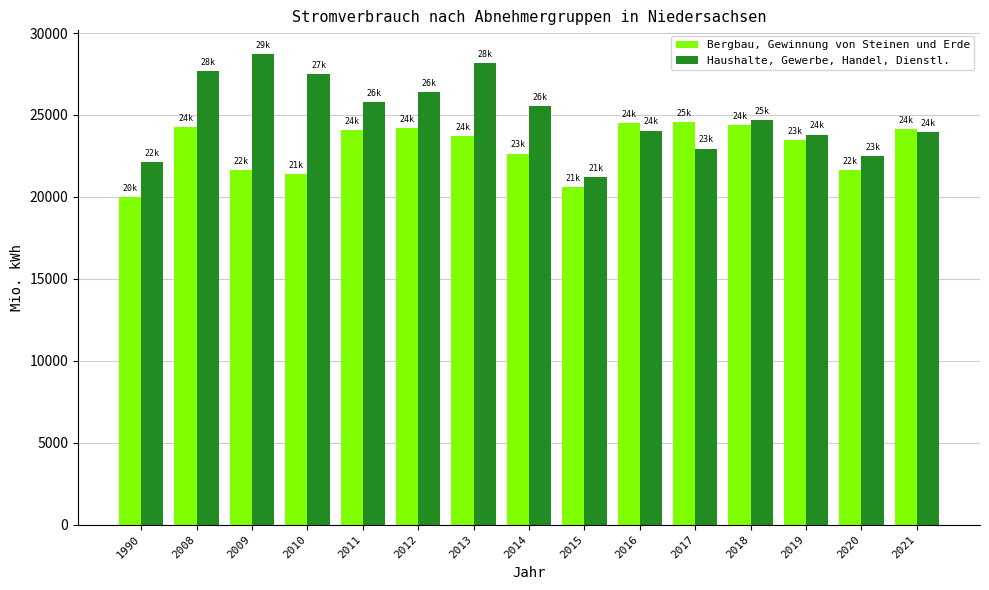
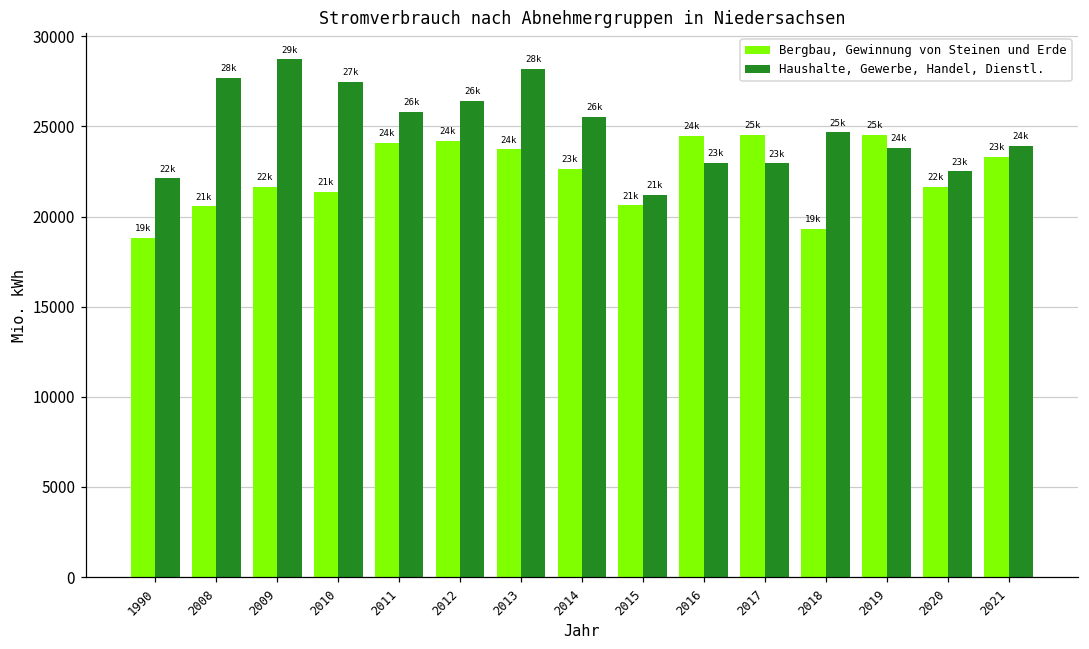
  {
    "Bergbau, Gewinnung von Steinen und Erde": {
-     "1990": "20k",
-     "2008": "24k",
+     "1990": "19k",
+     "2008": "21k",
      "2009": "22k",
      "2010": "21k",
      "2011": "24k",
      "2012": "24k",
      "2013": "24k",
      "2014": "23k",
      "2015": "21k",
      "2016": "24k",
      "2017": "25k",
-     "2018": "24k",
-     "2019": "23k",
+     "2018": "19k",
+     "2019": "25k",
      "2020": "22k",
-     "2021": "24k"
+     "2021": "23k"
    },
    "Haushalte, Gewerbe, Handel, Dienstl.": {
      "1990": "22k",
      "2008": "28k",
      "2009": "29k",
      "2010": "27k",
      "2011": "26k",
      "2012": "26k",
      "2013": "28k",
      "2014": "26k",
      "2015": "21k",
-     "2016": "24k",
+     "2016": "23k",
      "2017": "23k",
      "2018": "25k",
      "2019": "24k",
      "2020": "23k",
      "2021": "24k"
    }
  }
